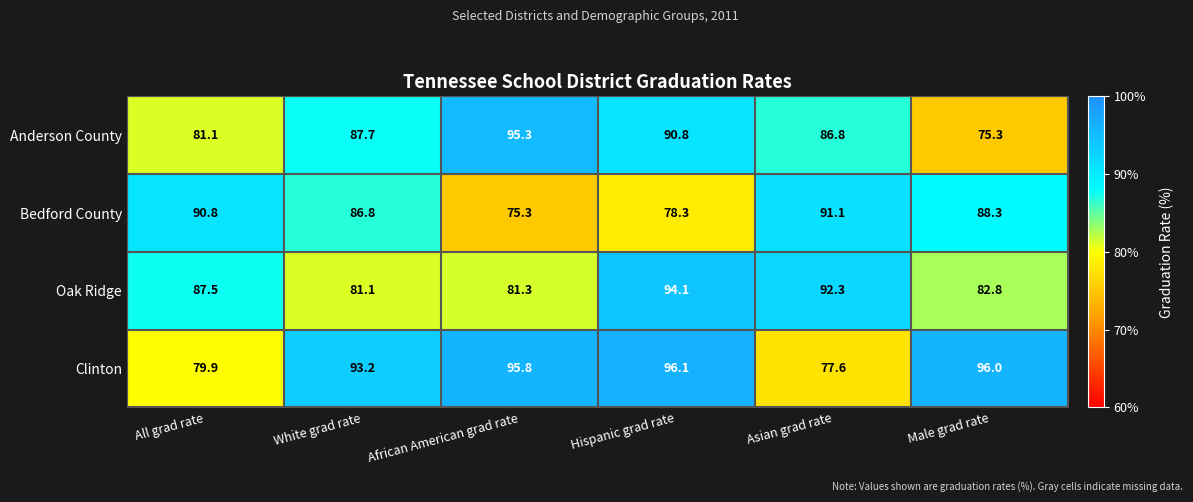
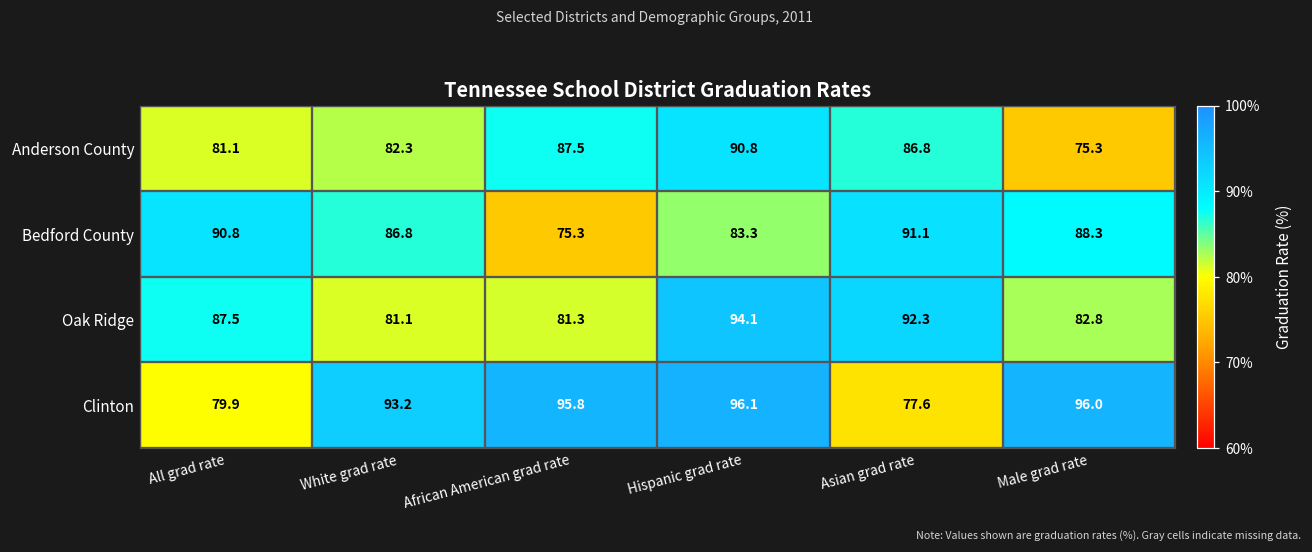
  {
    "Anderson County": {
      "All grad rate": 81.1,
-     "White grad rate": 87.7,
-     "African American grad rate": 95.3,
+     "White grad rate": 82.3,
+     "African American grad rate": 87.5,
      "Hispanic grad rate": 90.8,
      "Asian grad rate": 86.8,
      "Male grad rate": 75.3
    },
    "Bedford County": {
      "All grad rate": 90.8,
      "White grad rate": 86.8,
      "African American grad rate": 75.3,
-     "Hispanic grad rate": 78.3,
+     "Hispanic grad rate": 83.3,
      "Asian grad rate": 91.1,
      "Male grad rate": 88.3
    },
    "Oak Ridge": {
      "All grad rate": 87.5,
      "White grad rate": 81.1,
      "African American grad rate": 81.3,
      "Hispanic grad rate": 94.1,
      "Asian grad rate": 92.3,
      "Male grad rate": 82.8
    },
    "Clinton": {
      "All grad rate": 79.9,
      "White grad rate": 93.2,
      "African American grad rate": 95.8,
      "Hispanic grad rate": 96.1,
      "Asian grad rate": 77.6,
      "Male grad rate": 96.0
    }
  }
